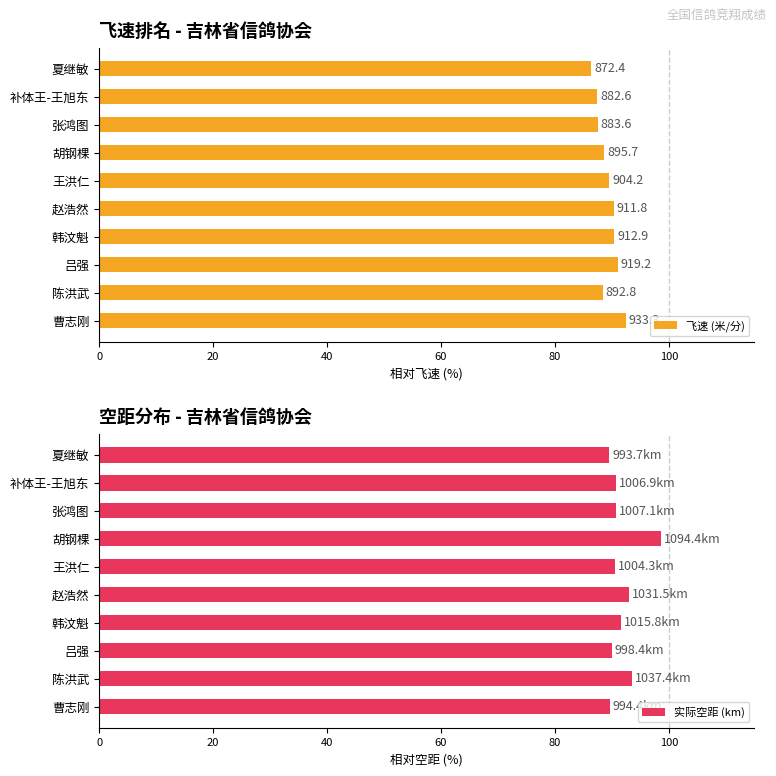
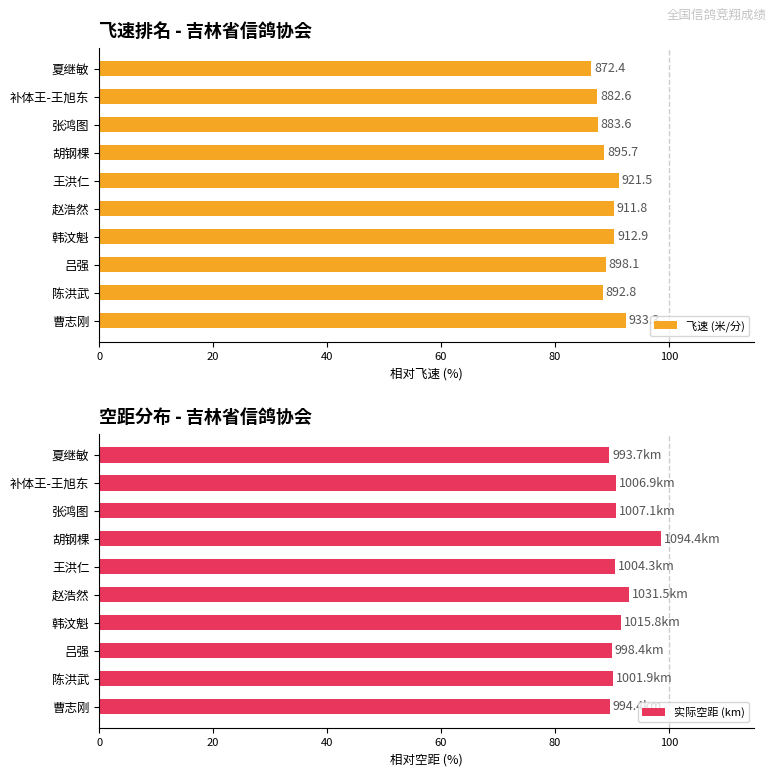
  {
    "飞速排名 - 吉林省信鸽协会": {
-     "王洪仁": 904.2,
-     "吕强": 919.2
+     "王洪仁": 921.5,
+     "吕强": 898.1
    },
    "空距分布 - 吉林省信鸽协会": {
-     "陈洪武": 1037.4
+     "陈洪武": 1001.9
    }
  }
